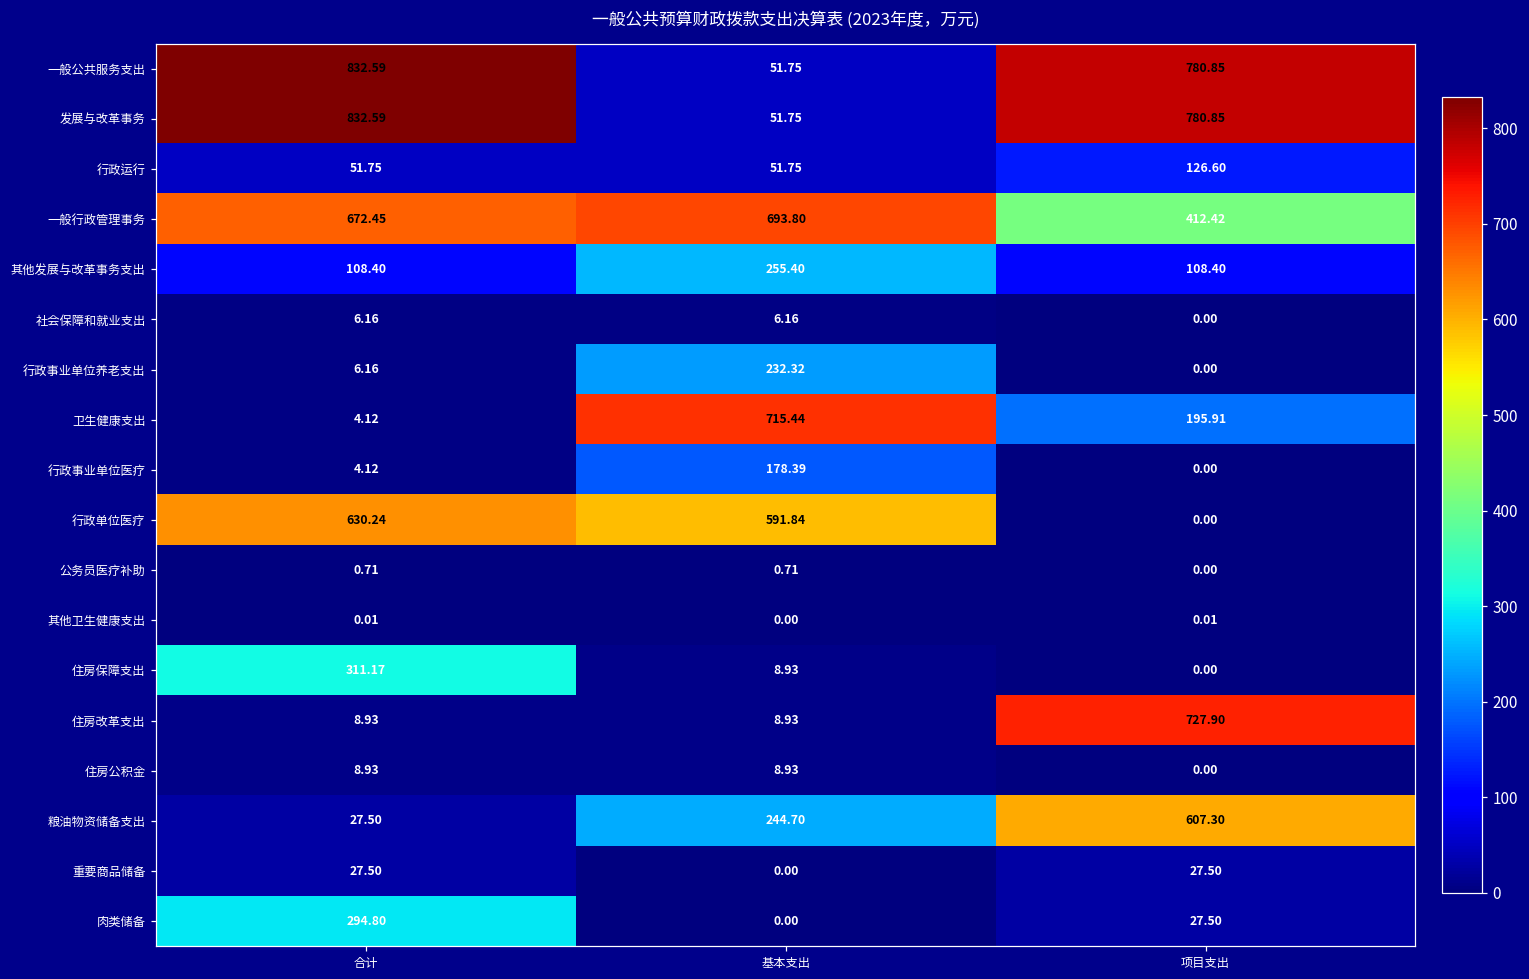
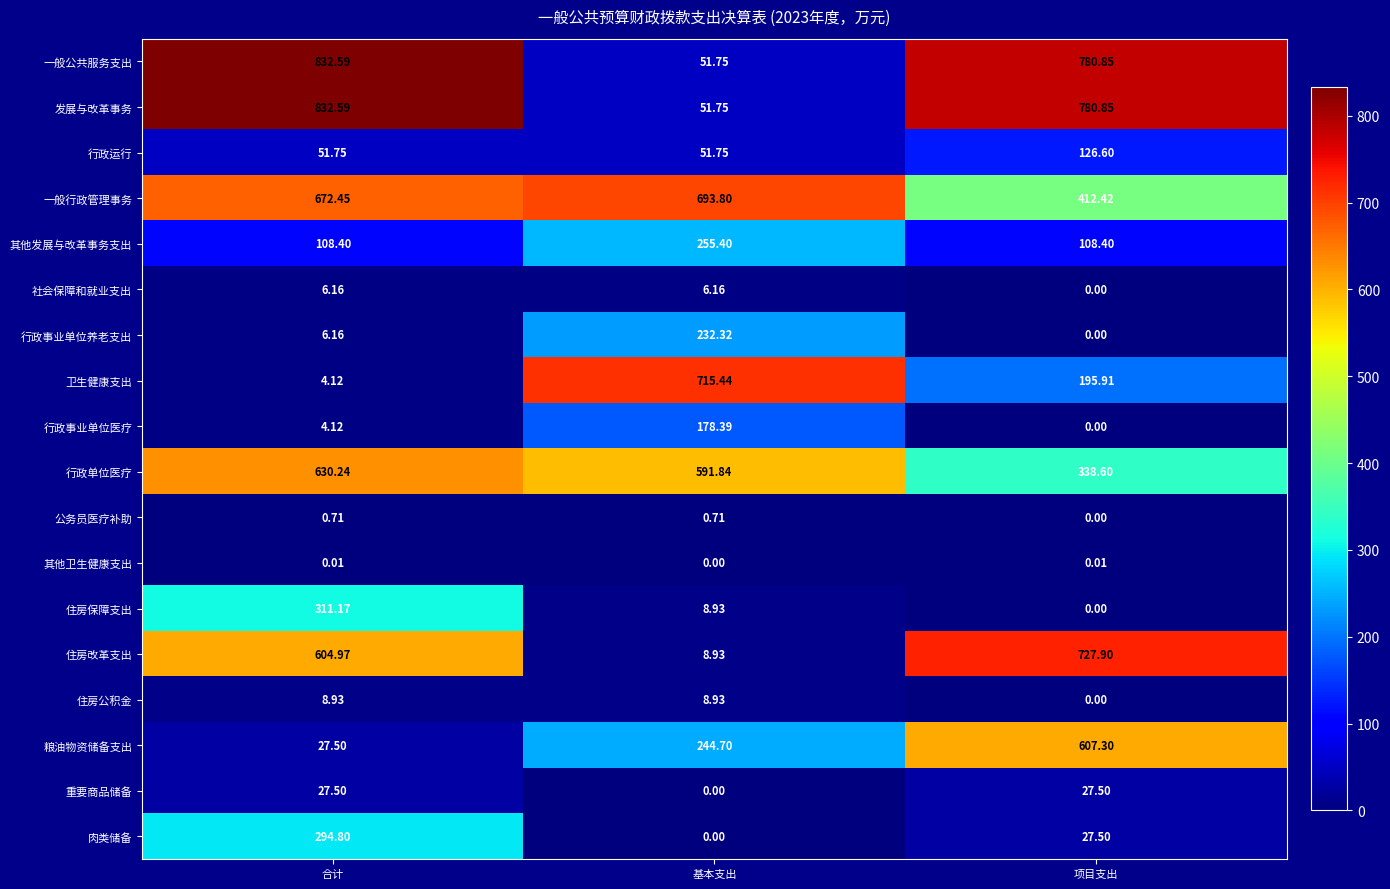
  {
    "一般公共服务支出": {
      "合计": 832.59,
      "基本支出": 51.75,
      "项目支出": 780.85
    },
    "发展与改革事务": {
      "合计": 832.59,
      "基本支出": 51.75,
      "项目支出": 780.85
    },
    "行政运行": {
      "合计": 51.75,
      "基本支出": 51.75,
      "项目支出": 126.60
    },
    "一般行政管理事务": {
      "合计": 672.45,
      "基本支出": 693.80,
      "项目支出": 412.42
    },
    "其他发展与改革事务支出": {
      "合计": 108.40,
      "基本支出": 255.40,
      "项目支出": 108.40
    },
    "社会保障和就业支出": {
      "合计": 6.16,
      "基本支出": 6.16,
      "项目支出": 0.00
    },
    "行政事业单位养老支出": {
      "合计": 6.16,
      "基本支出": 232.32,
      "项目支出": 0.00
    },
    "卫生健康支出": {
      "合计": 4.12,
      "基本支出": 715.44,
      "项目支出": 195.91
    },
    "行政事业单位医疗": {
      "合计": 4.12,
      "基本支出": 178.39,
      "项目支出": 0.00
    },
    "行政单位医疗": {
      "合计": 630.24,
      "基本支出": 591.84,
-     "项目支出": 0.00
+     "项目支出": 338.60
    },
    "公务员医疗补助": {
      "合计": 0.71,
      "基本支出": 0.71,
      "项目支出": 0.00
    },
    "其他卫生健康支出": {
      "合计": 0.01,
      "基本支出": 0.00,
      "项目支出": 0.01
    },
    "住房保障支出": {
      "合计": 311.17,
      "基本支出": 8.93,
      "项目支出": 0.00
    },
    "住房改革支出": {
-     "合计": 8.93,
+     "合计": 604.97,
      "基本支出": 8.93,
      "项目支出": 727.90
    },
    "住房公积金": {
      "合计": 8.93,
      "基本支出": 8.93,
      "项目支出": 0.00
    },
    "粮油物资储备支出": {
      "合计": 27.50,
      "基本支出": 244.70,
      "项目支出": 607.30
    },
    "重要商品储备": {
      "合计": 27.50,
      "基本支出": 0.00,
      "项目支出": 27.50
    },
    "肉类储备": {
      "合计": 294.80,
      "基本支出": 0.00,
      "项目支出": 27.50
    }
  }
